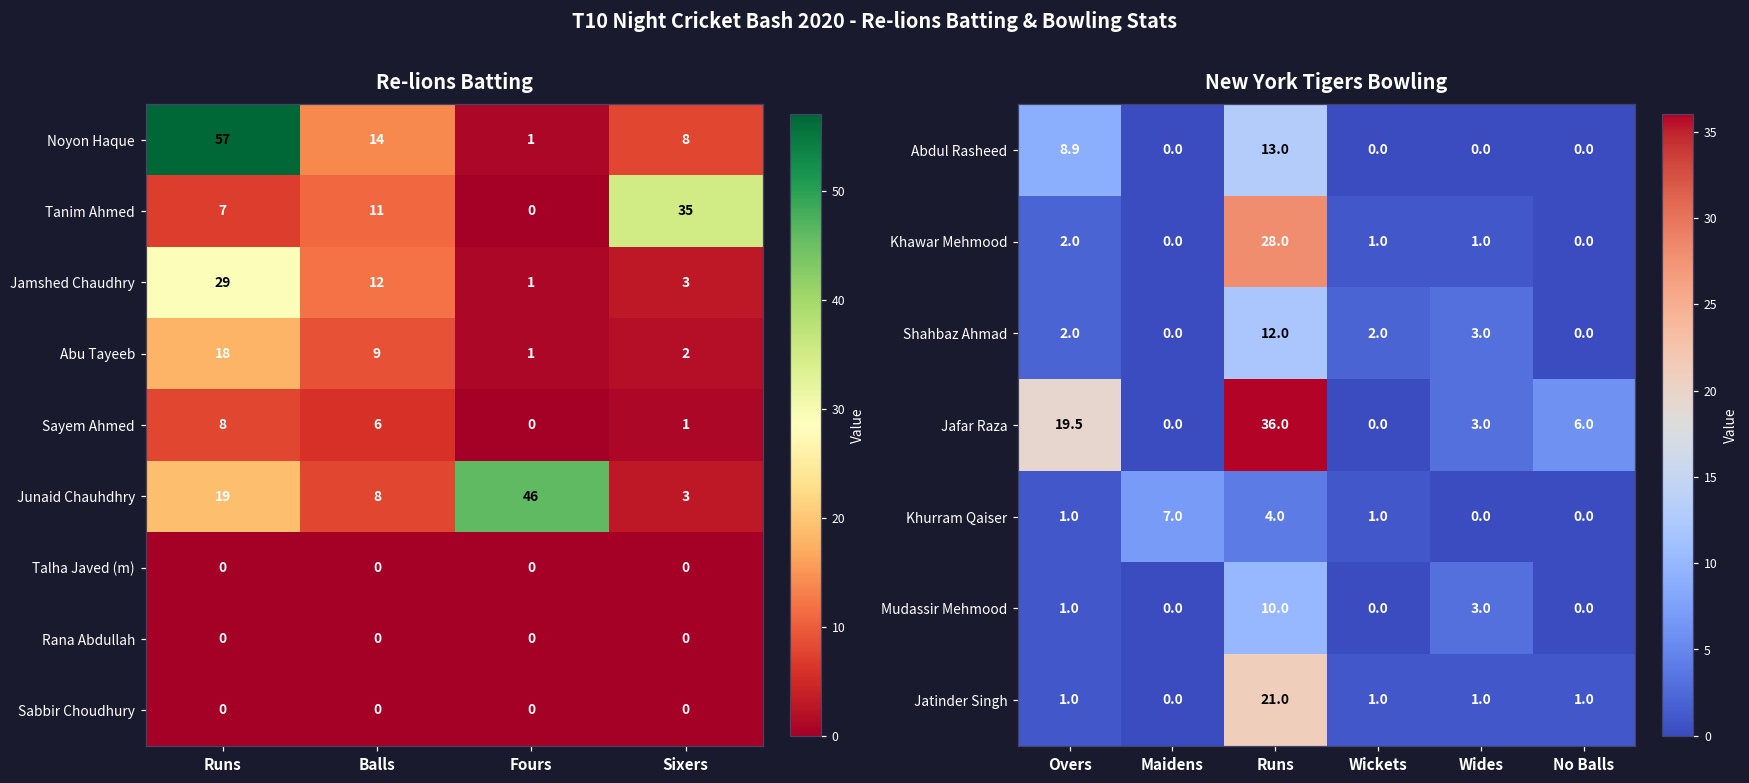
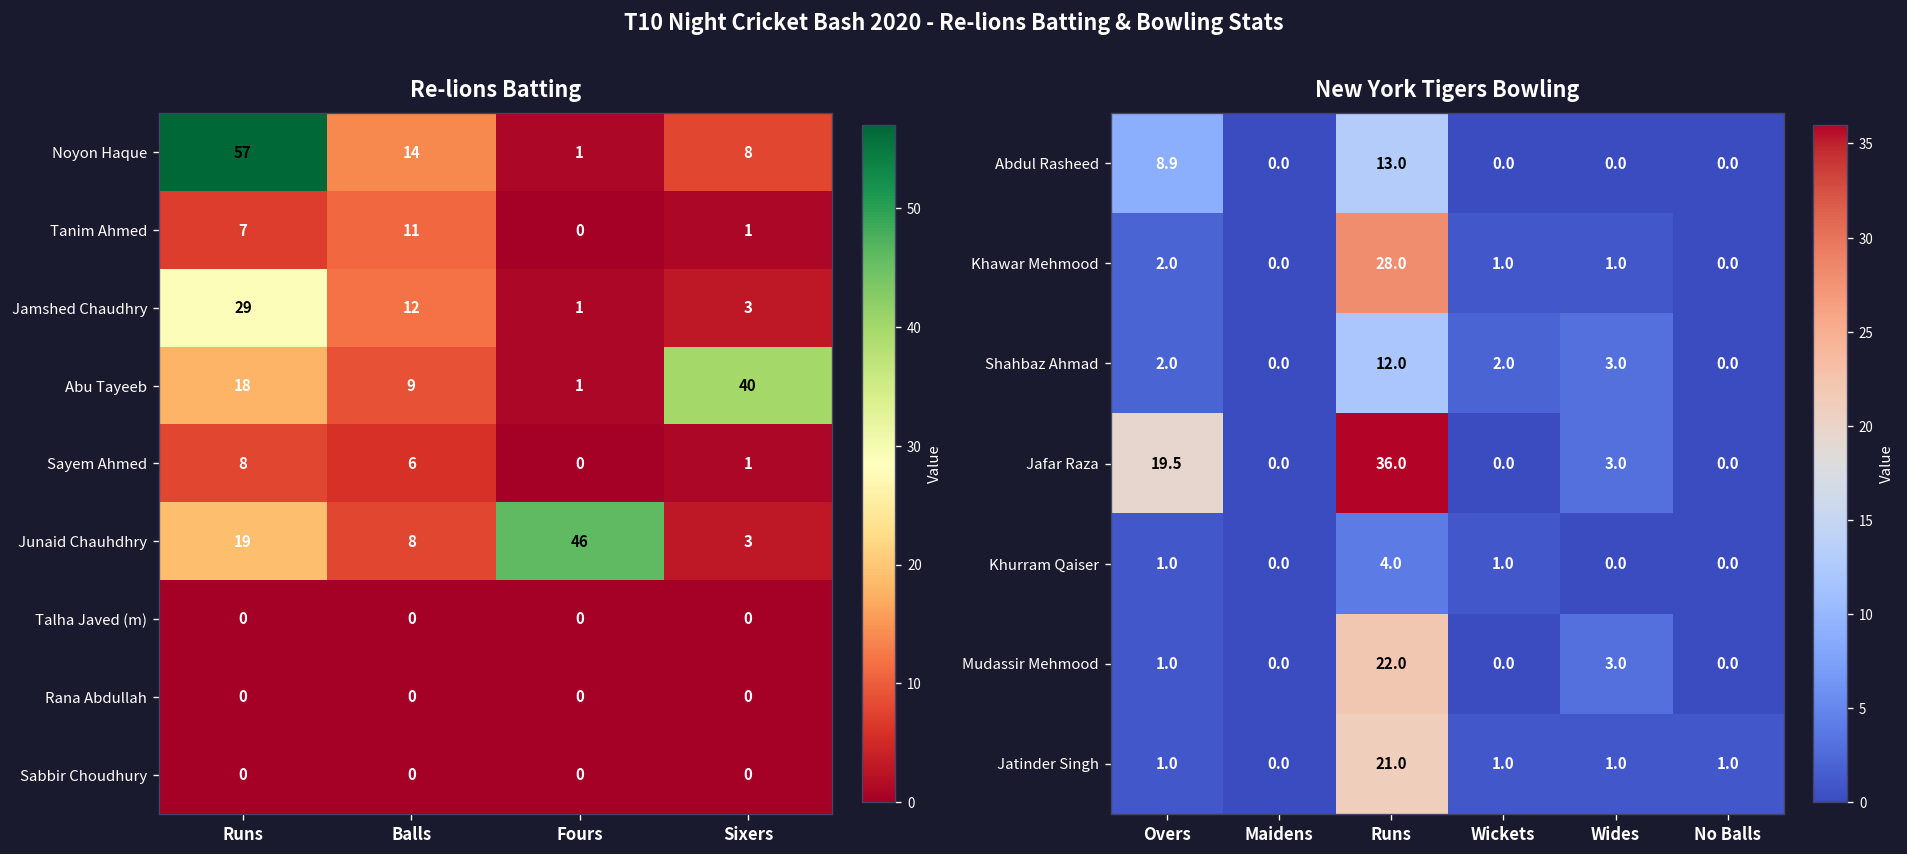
  {
    "Re-lions Batting": {
      "Noyon Haque": {
        "Runs": 57,
        "Balls": 14,
        "Fours": 1,
        "Sixers": 8
      },
      "Tanim Ahmed": {
        "Runs": 7,
        "Balls": 11,
        "Fours": 0,
-       "Sixers": 35
+       "Sixers": 1
      },
      "Jamshed Chaudhry": {
        "Runs": 29,
        "Balls": 12,
        "Fours": 1,
        "Sixers": 3
      },
      "Abu Tayeeb": {
        "Runs": 18,
        "Balls": 9,
        "Fours": 1,
-       "Sixers": 2
+       "Sixers": 40
      },
      "Sayem Ahmed": {
        "Runs": 8,
        "Balls": 6,
        "Fours": 0,
        "Sixers": 1
      },
      "Junaid Chauhdhry": {
        "Runs": 19,
        "Balls": 8,
        "Fours": 46,
        "Sixers": 3
      },
      "Talha Javed (m)": {
        "Runs": 0,
        "Balls": 0,
        "Fours": 0,
        "Sixers": 0
      },
      "Rana Abdullah": {
        "Runs": 0,
        "Balls": 0,
        "Fours": 0,
        "Sixers": 0
      },
      "Sabbir Choudhury": {
        "Runs": 0,
        "Balls": 0,
        "Fours": 0,
        "Sixers": 0
      }
    },
    "New York Tigers Bowling": {
      "Abdul Rasheed": {
        "Overs": 8.9,
        "Maidens": 0.0,
        "Runs": 13.0,
        "Wickets": 0.0,
        "Wides": 0.0,
        "No Balls": 0.0
      },
      "Khawar Mehmood": {
        "Overs": 2.0,
        "Maidens": 0.0,
        "Runs": 28.0,
        "Wickets": 1.0,
        "Wides": 1.0,
        "No Balls": 0.0
      },
      "Shahbaz Ahmad": {
        "Overs": 2.0,
        "Maidens": 0.0,
        "Runs": 12.0,
        "Wickets": 2.0,
        "Wides": 3.0,
        "No Balls": 0.0
      },
      "Jafar Raza": {
        "Overs": 19.5,
        "Maidens": 0.0,
        "Runs": 36.0,
        "Wickets": 0.0,
        "Wides": 3.0,
-       "No Balls": 6.0
+       "No Balls": 0.0
      },
      "Khurram Qaiser": {
        "Overs": 1.0,
-       "Maidens": 7.0,
+       "Maidens": 0.0,
        "Runs": 4.0,
        "Wickets": 1.0,
        "Wides": 0.0,
        "No Balls": 0.0
      },
      "Mudassir Mehmood": {
        "Overs": 1.0,
        "Maidens": 0.0,
-       "Runs": 10.0,
+       "Runs": 22.0,
        "Wickets": 0.0,
        "Wides": 3.0,
        "No Balls": 0.0
      },
      "Jatinder Singh": {
        "Overs": 1.0,
        "Maidens": 0.0,
        "Runs": 21.0,
        "Wickets": 1.0,
        "Wides": 1.0,
        "No Balls": 1.0
      }
    }
  }
